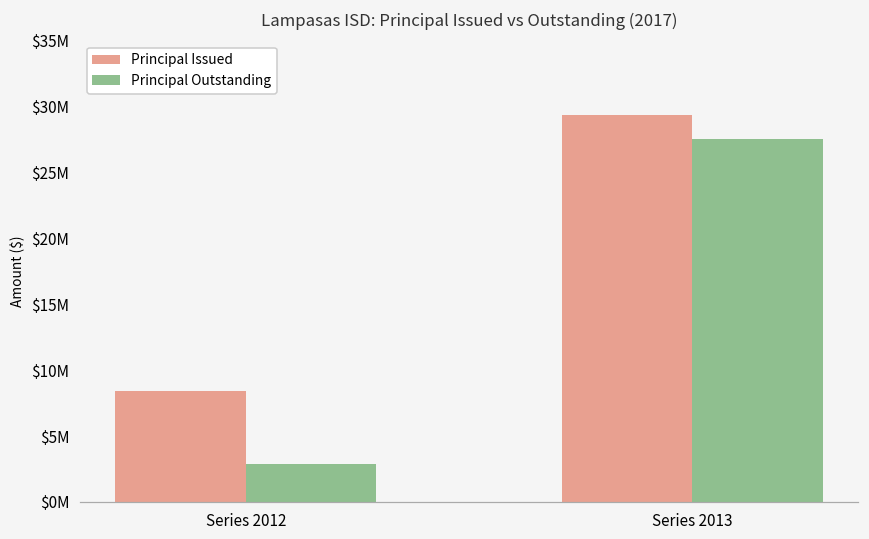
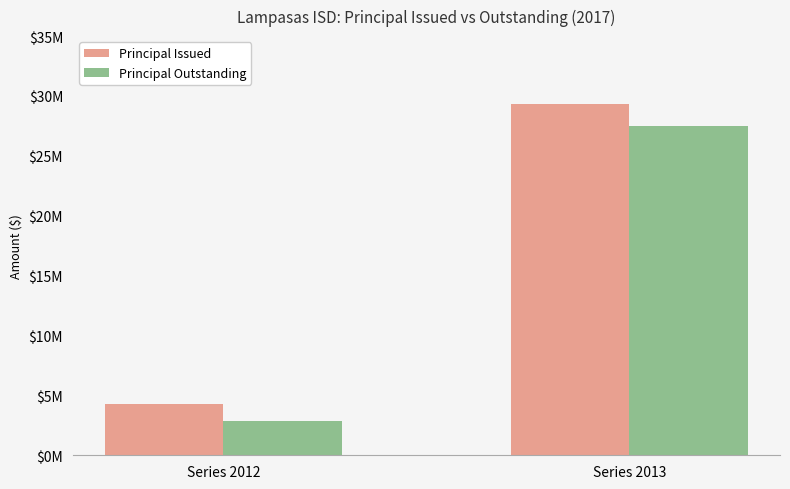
  {
    "Principal Issued": {
-     "Series 2012": "$8400000",
+     "Series 2012": "$4200000",
      "Series 2013": "$29300000"
    },
    "Principal Outstanding": {
      "Series 2012": "$2800000",
      "Series 2013": "$27500000"
    }
  }
